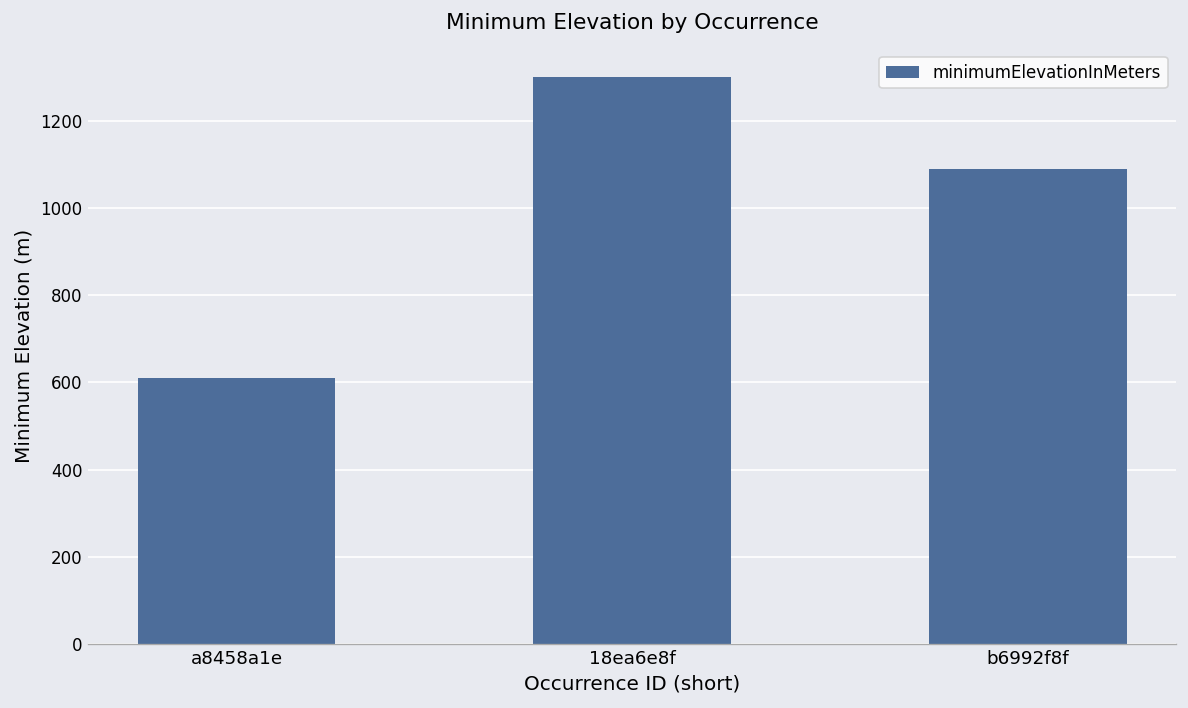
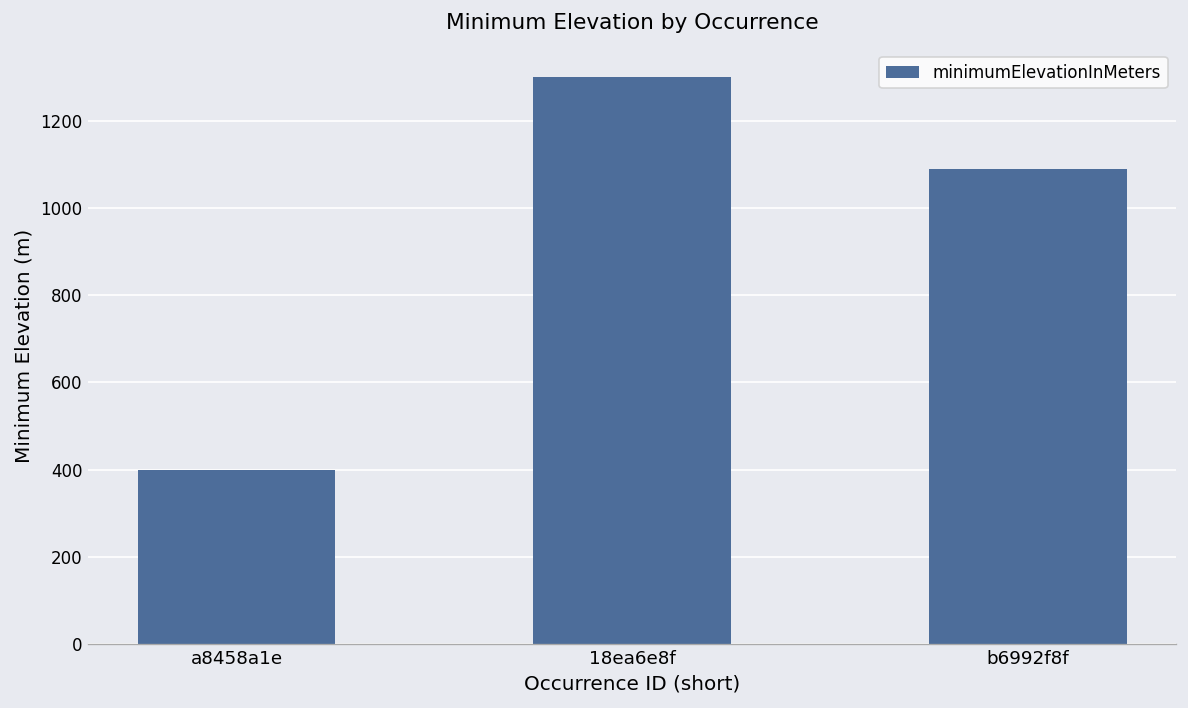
  {
-   "a8458a1e": 610,
+   "a8458a1e": 400,
    "18ea6e8f": 1300,
    "b6992f8f": 1090
  }
